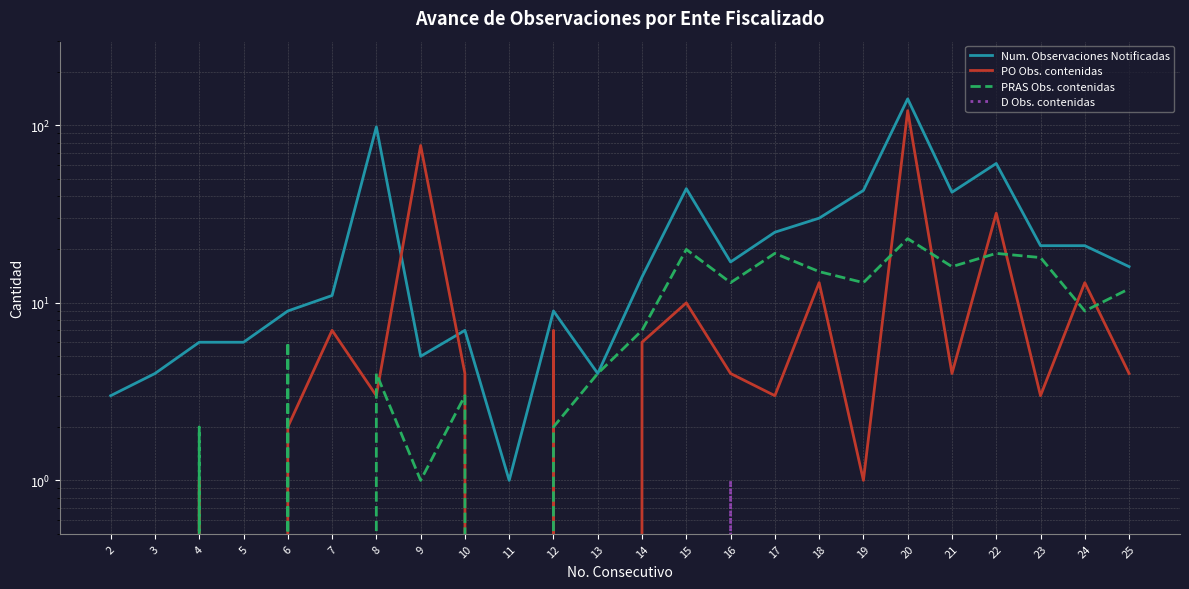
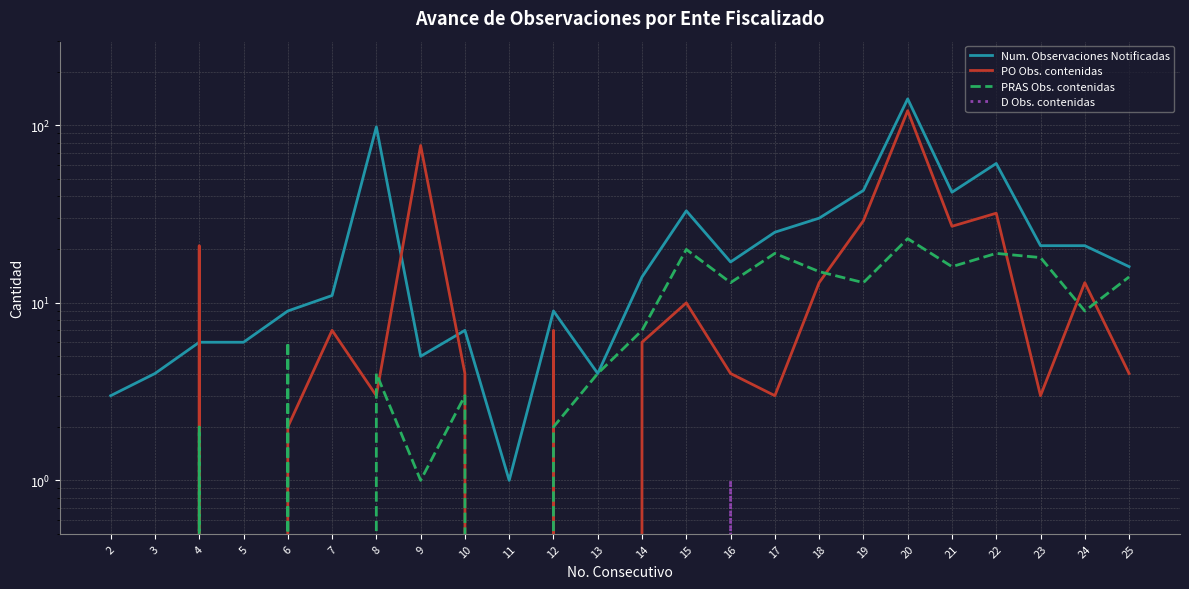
  {
    "Num. Observaciones Notificadas": {
      "2": 3,
      "3": 4,
      "4": 6,
      "5": 6,
      "6": 9,
      "7": 11,
      "8": 100,
      "9": 5,
      "10": 7,
      "11": 1,
      "12": 9,
      "14": 14,
-     "15": 44,
+     "15": 33,
      "16": 17,
      "17": 25,
      "18": 30,
      "19": 43,
      "20": 140,
      "21": 42,
      "22": 61,
      "23": 21,
      "24": 21,
      "25": 16
    },
    "PO Obs. contenidas": {
-     "4": 1,
+     "4": 21,
      "6": 2,
      "7": 7,
      "8": 3,
      "9": 77,
      "10": 4,
      "12": 7,
      "14": 6,
      "15": 10,
      "16": 4,
      "17": 3,
      "18": 13,
-     "19": 1,
+     "19": 29,
      "20": 120,
-     "21": 4,
+     "21": 27,
      "22": 32,
      "23": 3,
      "24": 13,
      "25": 4
    },
    "PRAS Obs. contenidas": {
      "4": 2,
      "6": 6,
      "8": 4,
      "9": 1,
      "10": 3,
      "12": 2,
      "14": 7,
      "15": 20,
      "16": 13,
      "17": 19,
      "18": 15,
      "19": 13,
      "20": 23,
      "21": 16,
      "22": 19,
      "23": 18,
      "24": 9,
-     "25": 12
+     "25": 14
    },
    "D Obs. contenidas": {
      "16": 1
    }
  }
